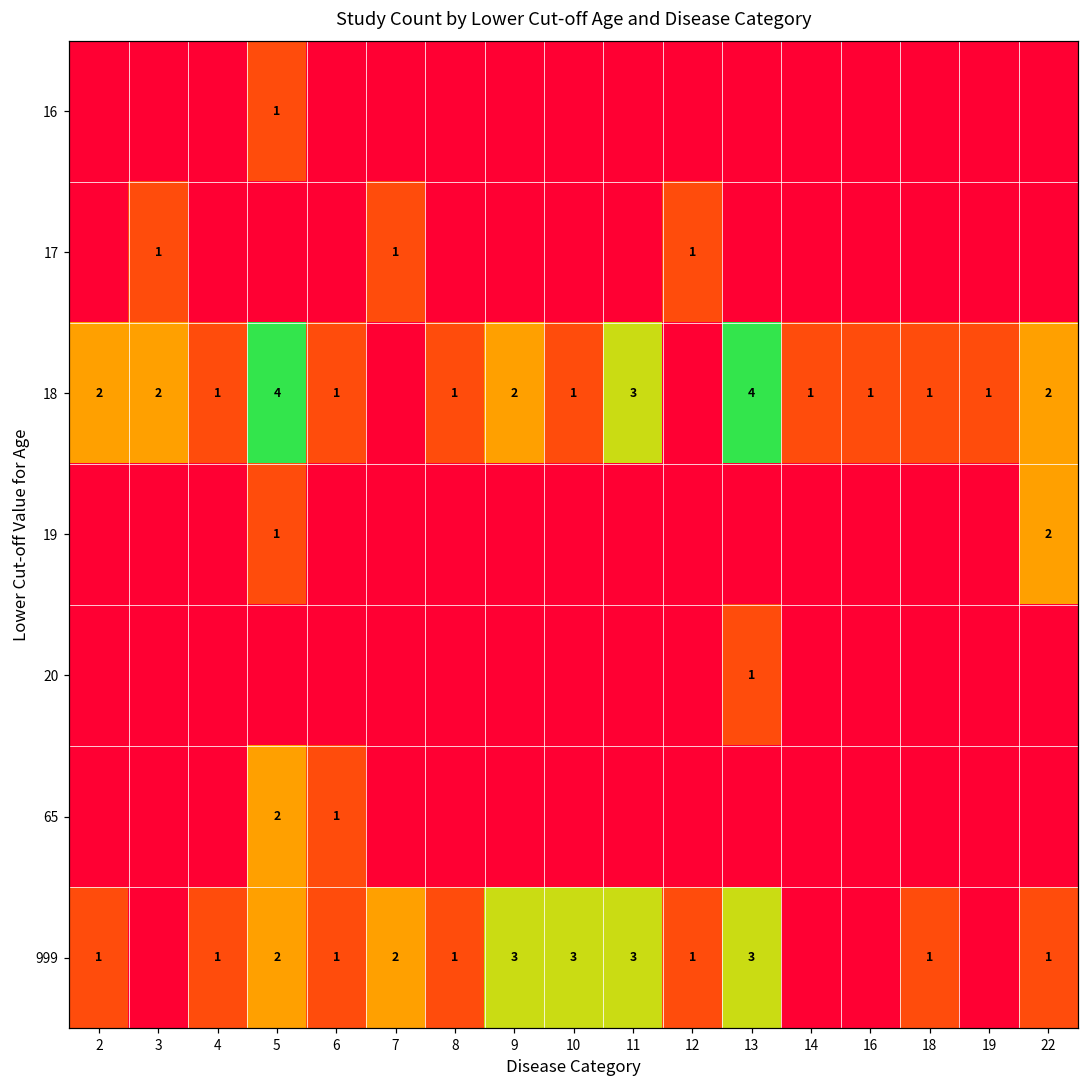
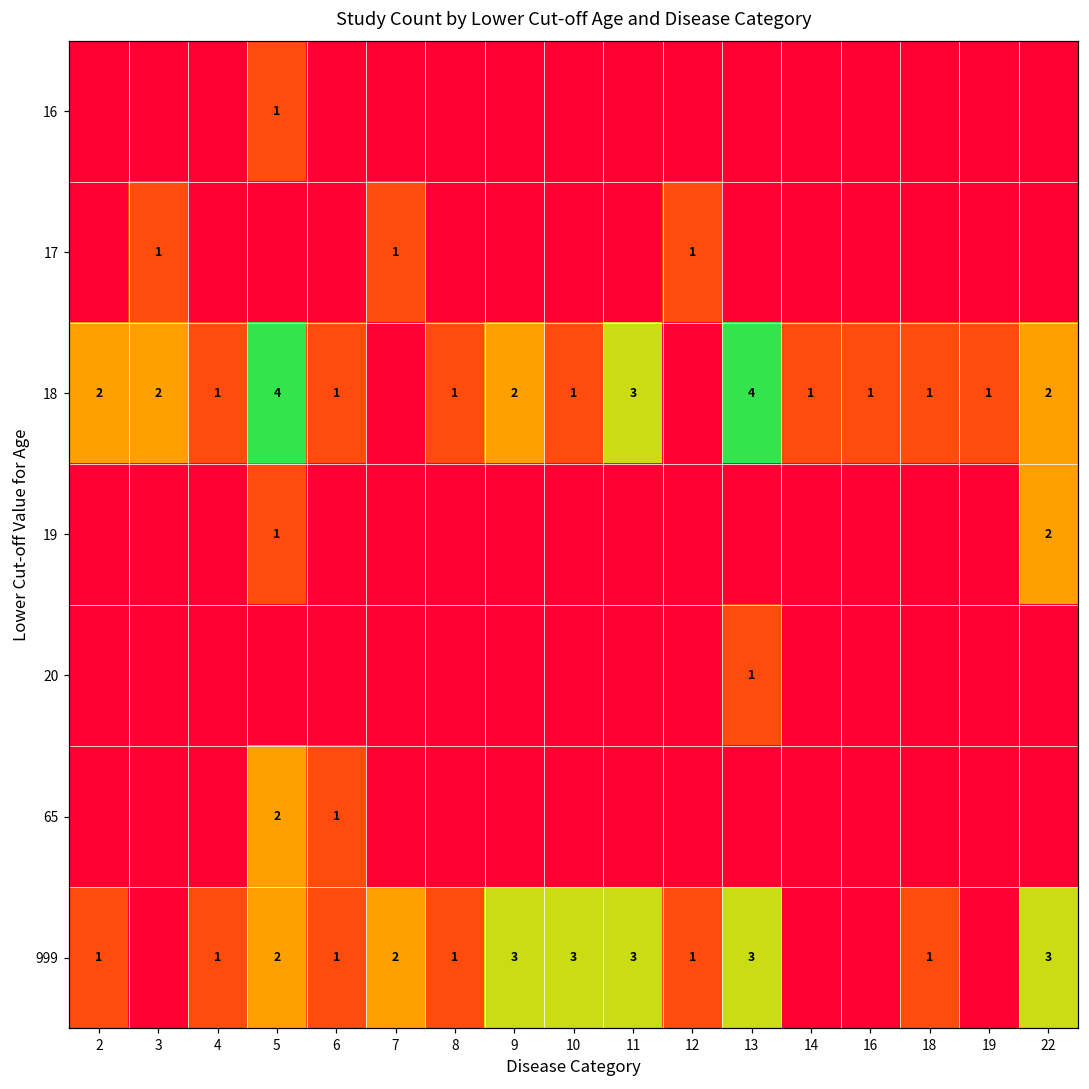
  {
    "16": {
      "5": 1
    },
    "17": {
      "3": 1,
      "7": 1,
      "12": 1
    },
    "18": {
      "2": 2,
      "3": 2,
      "4": 1,
      "5": 4,
      "6": 1,
      "8": 1,
      "9": 2,
      "10": 1,
      "11": 3,
      "13": 4,
      "14": 1,
      "16": 1,
      "18": 1,
      "19": 1,
      "22": 2
    },
    "19": {
      "5": 1,
      "22": 2
    },
    "20": {
      "13": 1
    },
    "65": {
      "5": 2,
      "6": 1
    },
    "999": {
      "2": 1,
      "4": 1,
      "5": 2,
      "6": 1,
      "7": 2,
      "8": 1,
      "9": 3,
      "10": 3,
      "11": 3,
      "12": 1,
      "13": 3,
      "18": 1,
-     "22": 1
+     "22": 3
    }
  }
